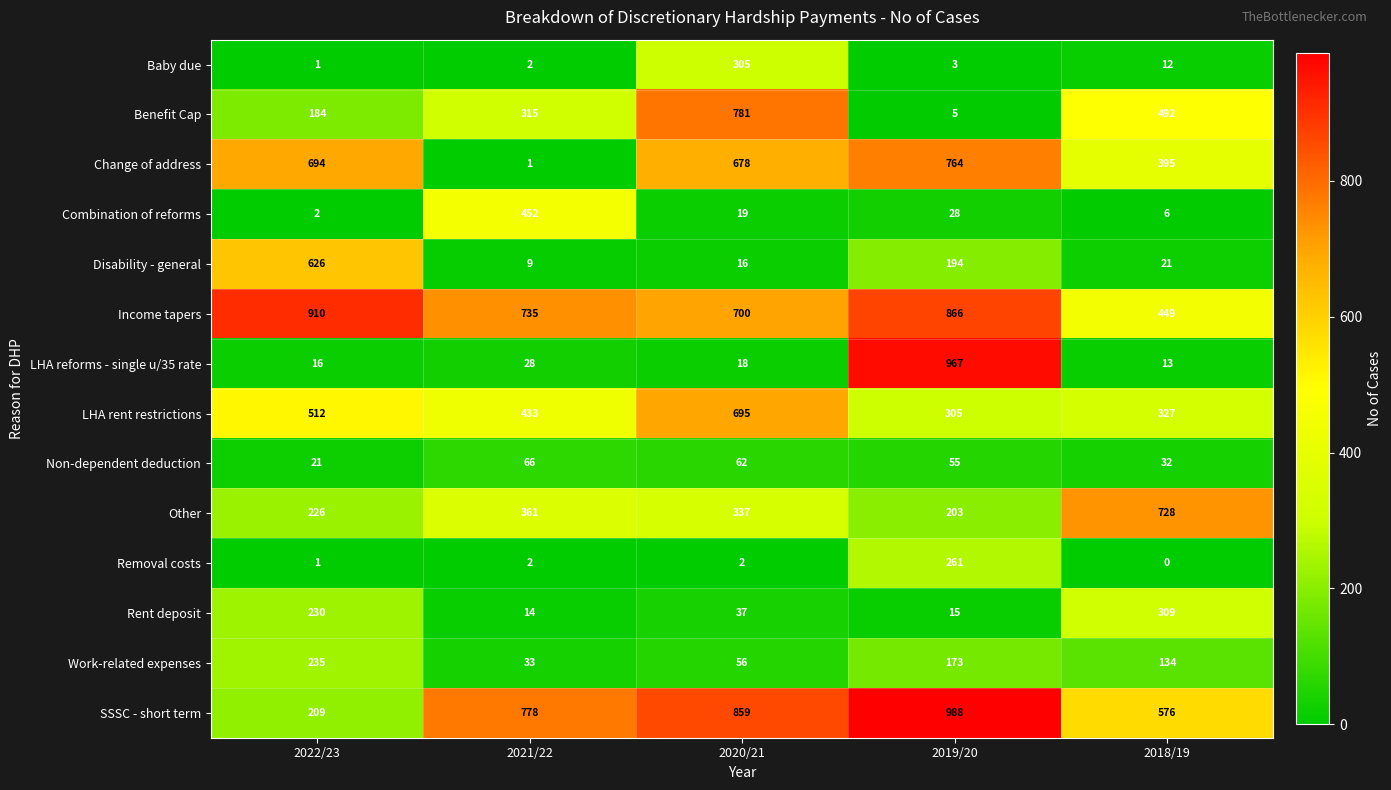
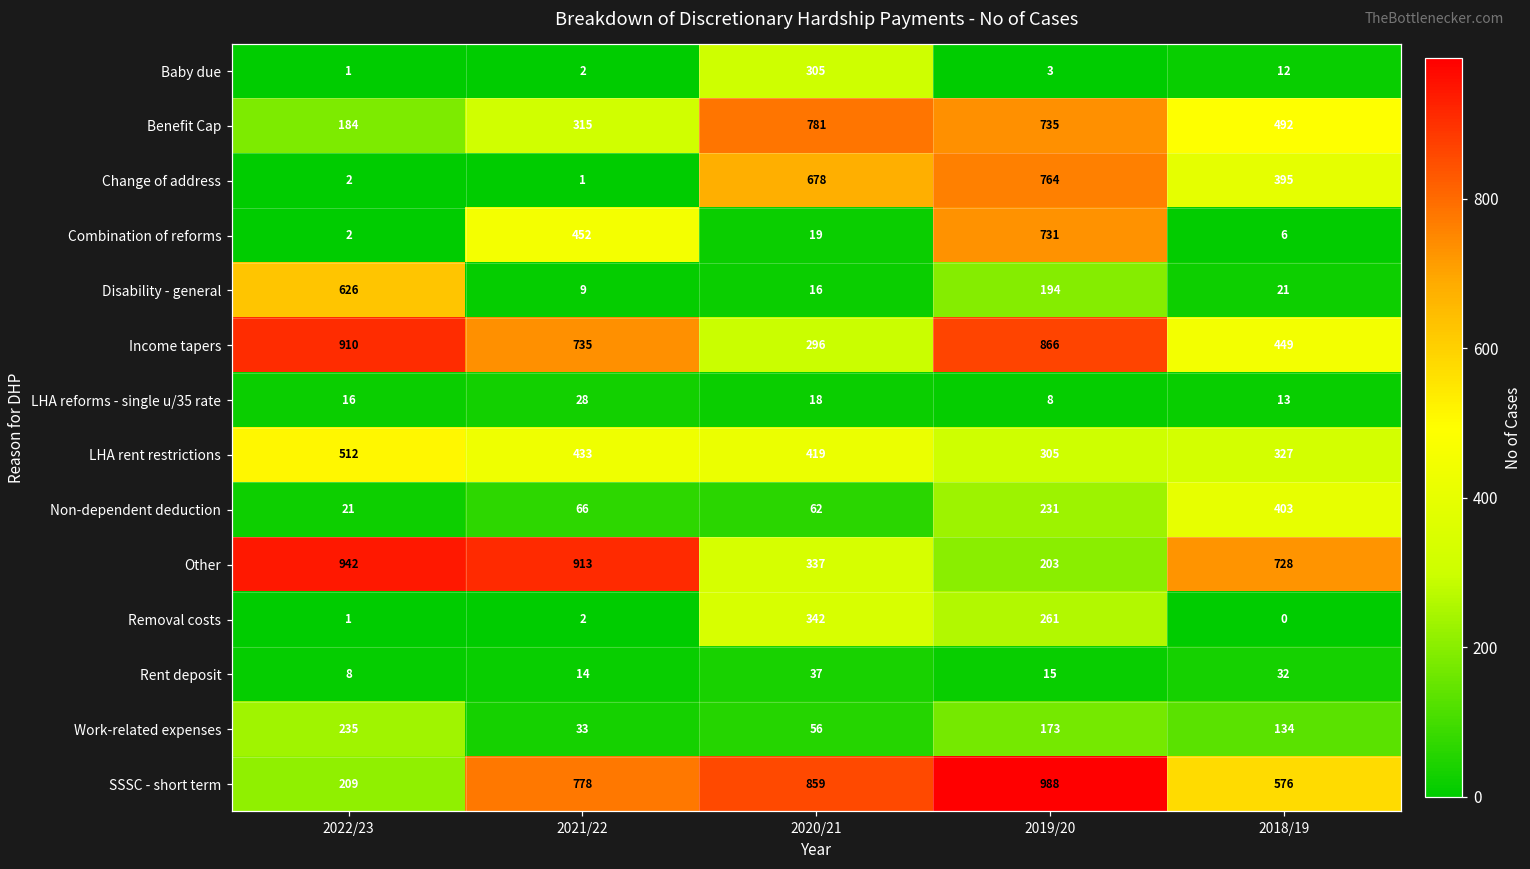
  {
    "Baby due": {
      "2022/23": 1,
      "2021/22": 2,
      "2020/21": 305,
      "2019/20": 3,
      "2018/19": 12
    },
    "Benefit Cap": {
      "2022/23": 184,
      "2021/22": 315,
      "2020/21": 781,
-     "2019/20": 5,
+     "2019/20": 735,
      "2018/19": 492
    },
    "Change of address": {
-     "2022/23": 694,
+     "2022/23": 2,
      "2021/22": 1,
      "2020/21": 678,
      "2019/20": 764,
      "2018/19": 395
    },
    "Combination of reforms": {
      "2022/23": 2,
      "2021/22": 452,
      "2020/21": 19,
-     "2019/20": 28,
+     "2019/20": 731,
      "2018/19": 6
    },
    "Disability - general": {
      "2022/23": 626,
      "2021/22": 9,
      "2020/21": 16,
      "2019/20": 194,
      "2018/19": 21
    },
    "Income tapers": {
      "2022/23": 910,
      "2021/22": 735,
-     "2020/21": 700,
+     "2020/21": 296,
      "2019/20": 866,
      "2018/19": 449
    },
    "LHA reforms - single u/35 rate": {
      "2022/23": 16,
      "2021/22": 28,
      "2020/21": 18,
-     "2019/20": 967,
+     "2019/20": 8,
      "2018/19": 13
    },
    "LHA rent restrictions": {
      "2022/23": 512,
      "2021/22": 433,
-     "2020/21": 695,
+     "2020/21": 419,
      "2019/20": 305,
      "2018/19": 327
    },
    "Non-dependent deduction": {
      "2022/23": 21,
      "2021/22": 66,
      "2020/21": 62,
-     "2019/20": 55,
-     "2018/19": 32
+     "2019/20": 231,
+     "2018/19": 403
    },
    "Other": {
-     "2022/23": 226,
-     "2021/22": 361,
+     "2022/23": 942,
+     "2021/22": 913,
      "2020/21": 337,
      "2019/20": 203,
      "2018/19": 728
    },
    "Removal costs": {
      "2022/23": 1,
      "2021/22": 2,
-     "2020/21": 2,
+     "2020/21": 342,
      "2019/20": 261,
      "2018/19": 0
    },
    "Rent deposit": {
-     "2022/23": 230,
+     "2022/23": 8,
      "2021/22": 14,
      "2020/21": 37,
      "2019/20": 15,
-     "2018/19": 309
+     "2018/19": 32
    },
    "Work-related expenses": {
      "2022/23": 235,
      "2021/22": 33,
      "2020/21": 56,
      "2019/20": 173,
      "2018/19": 134
    },
    "SSSC - short term": {
      "2022/23": 209,
      "2021/22": 778,
      "2020/21": 859,
      "2019/20": 988,
      "2018/19": 576
    }
  }
